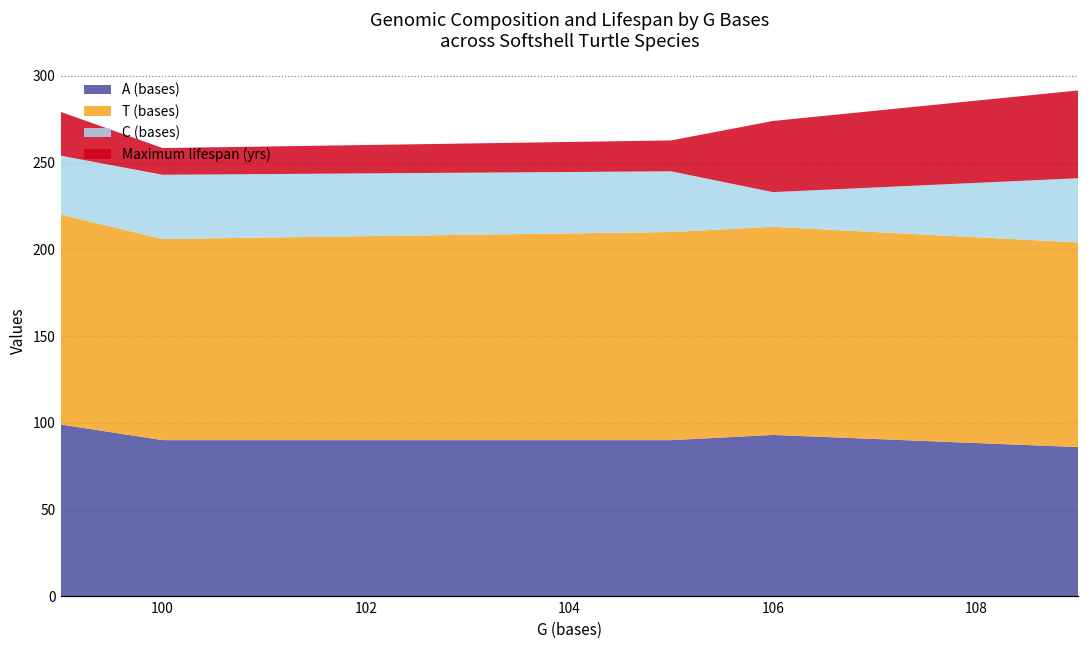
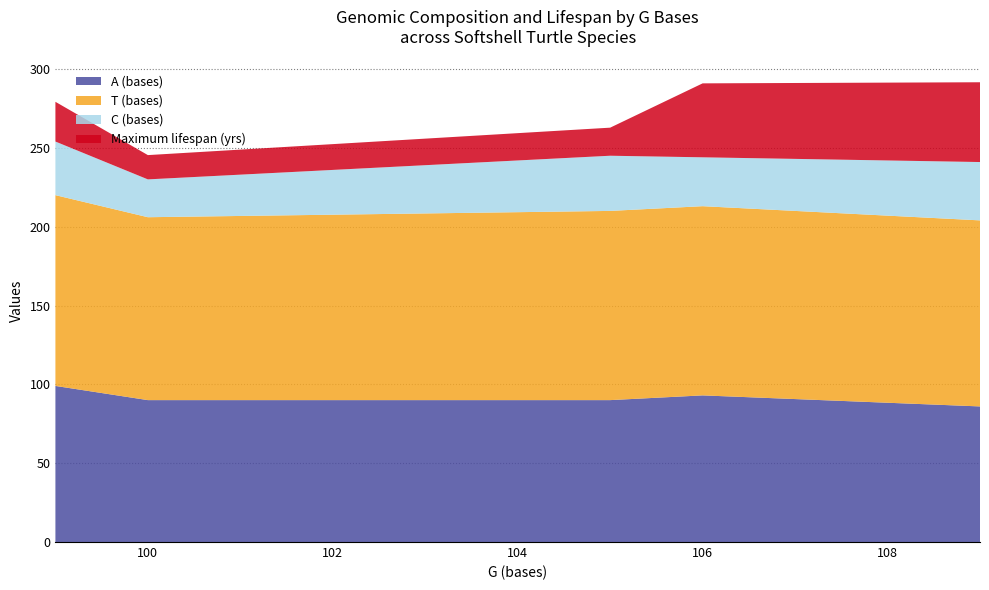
  {
    "A (bases)": {
      "100": 90,
      "106": 93
    },
    "T (bases)": {
      "100": 116,
      "106": 120
    },
    "C (bases)": {
-     "100": 37,
-     "106": 20
+     "100": 24,
+     "106": 31
    },
    "Maximum lifespan (yrs)": {
      "100": 15,
-     "106": 41
+     "106": 47
    }
  }
